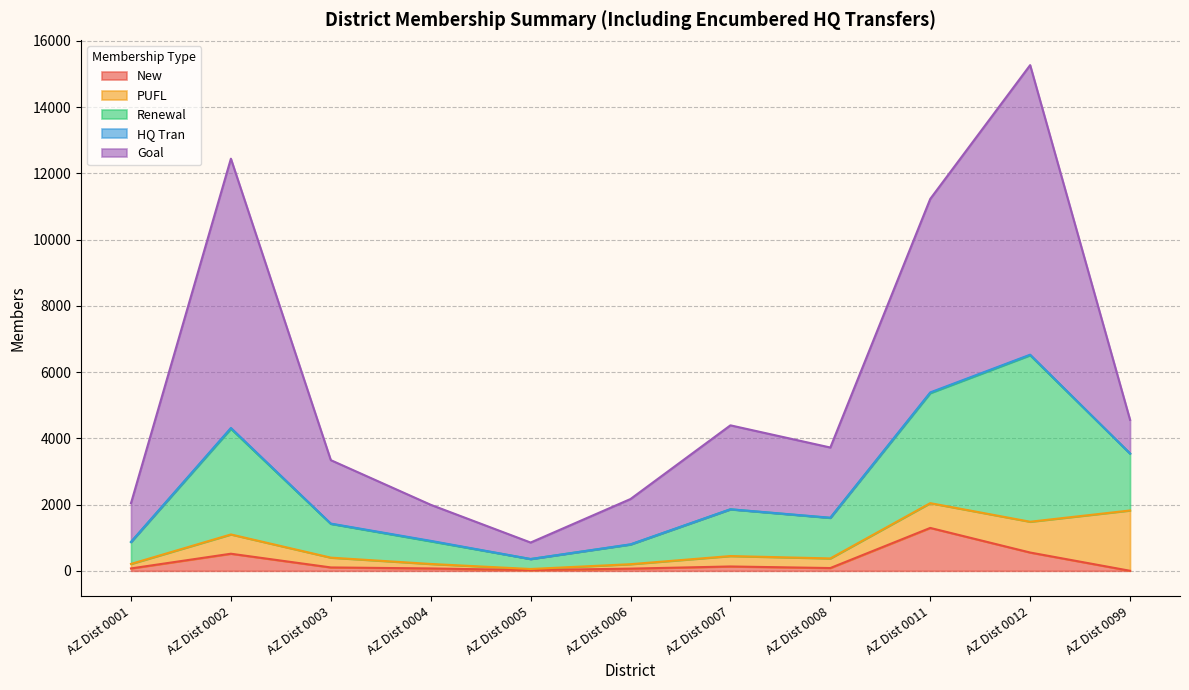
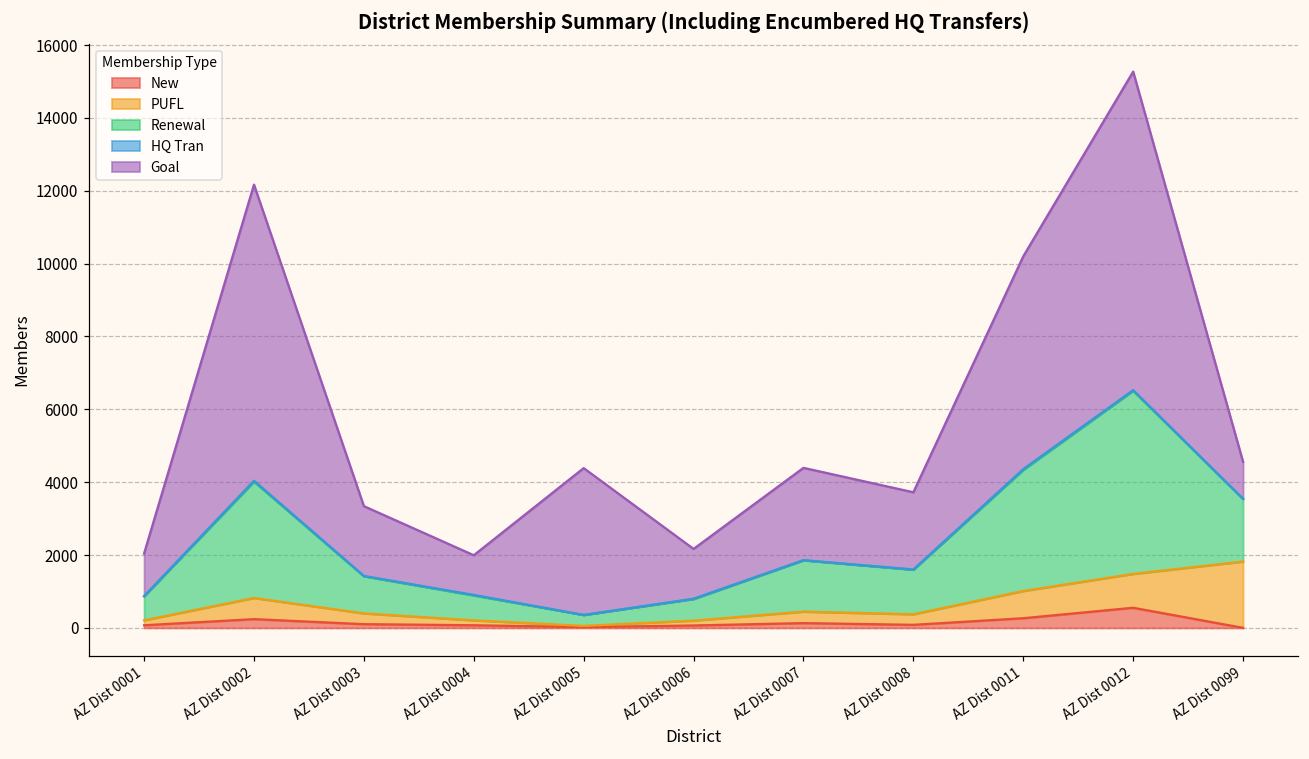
  {
    "New": {
      "AZ Dist 0001": 100,
-     "AZ Dist 0002": 500,
+     "AZ Dist 0002": 200,
      "AZ Dist 0003": 100,
      "AZ Dist 0004": 100,
      "AZ Dist 0006": 100,
      "AZ Dist 0007": 100,
      "AZ Dist 0008": 100,
-     "AZ Dist 0011": 1300,
+     "AZ Dist 0011": 300,
      "AZ Dist 0012": 600,
      "AZ Dist 0099": 0
    },
    "PUFL": {
      "AZ Dist 0001": 100,
      "AZ Dist 0002": 600,
      "AZ Dist 0003": 300,
      "AZ Dist 0004": 100,
      "AZ Dist 0006": 100,
      "AZ Dist 0007": 300,
      "AZ Dist 0008": 300,
      "AZ Dist 0011": 700,
      "AZ Dist 0012": 900,
      "AZ Dist 0099": 1800
    },
    "Goal": {
      "AZ Dist 0001": 1200,
      "AZ Dist 0002": 8100,
      "AZ Dist 0003": 1900,
      "AZ Dist 0004": 1100,
-     "AZ Dist 0005": 500,
+     "AZ Dist 0005": 4000,
      "AZ Dist 0006": 1400,
      "AZ Dist 0007": 2500,
      "AZ Dist 0008": 2100,
      "AZ Dist 0011": 5800,
      "AZ Dist 0012": 8700,
      "AZ Dist 0099": 1000
    }
  }
